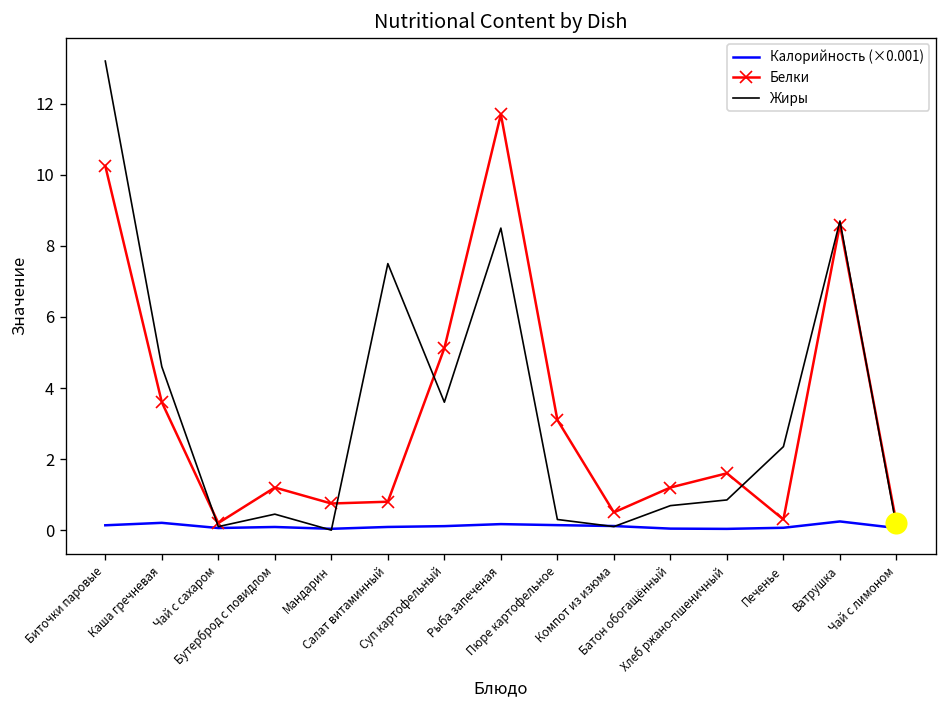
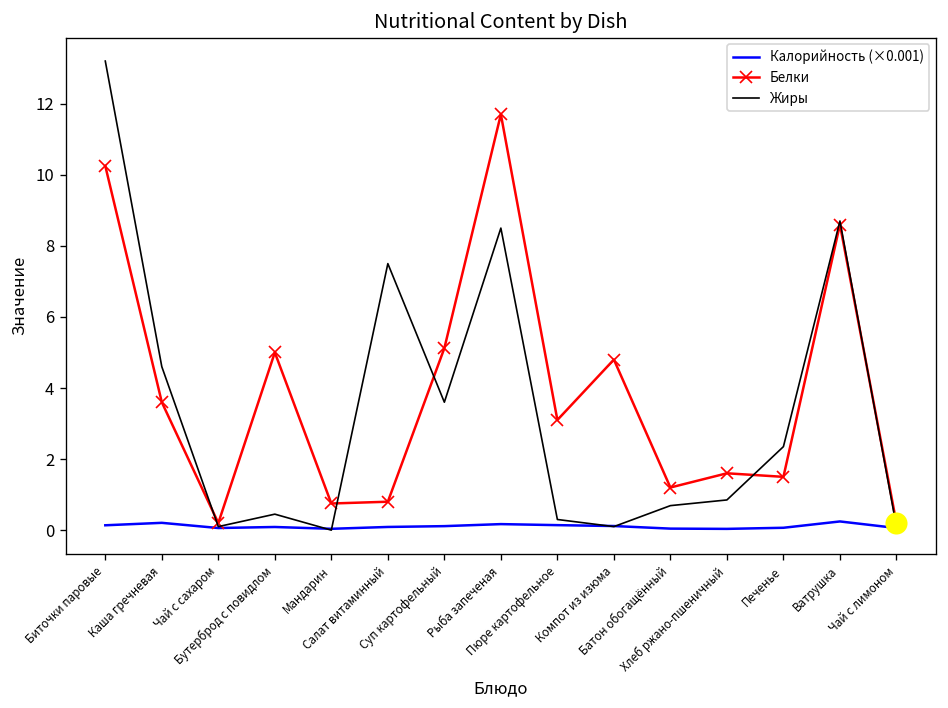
  {
    "Калорийность (×0.001)": {
      "Биточки паровые": 0.1,
      "Каша гречневая": 0.2,
      "Бутерброд с повидлом": 0.1,
      "Салат витаминный": 0.1,
      "Суп картофельный": 0.1,
      "Рыба запеченая": 0.2,
      "Пюре картофельное": 0.1,
      "Батон обогащённый": 0.0,
      "Хлеб ржано-пшеничный": 0.0,
      "Печенье": 0.1,
      "Ватрушка": 0.2
    },
    "Белки": {
      "Биточки паровые": 10.3,
      "Каша гречневая": 3.6,
      "Чай с сахаром": 0.2,
-     "Бутерброд с повидлом": 1.2,
+     "Бутерброд с повидлом": 5.0,
      "Мандарин": 0.8,
      "Салат витаминный": 0.8,
      "Суп картофельный": 5.1,
      "Рыба запеченая": 11.7,
      "Пюре картофельное": 3.1,
-     "Компот из изюма": 0.5,
+     "Компот из изюма": 4.8,
      "Батон обогащённый": 1.2,
      "Хлеб ржано-пшеничный": 1.6,
-     "Печенье": 0.3,
+     "Печенье": 1.5,
      "Ватрушка": 8.6
    },
    "Жиры": {
      "Биточки паровые": 13.2,
      "Каша гречневая": 4.6,
      "Бутерброд с повидлом": 0.5,
      "Салат витаминный": 7.5,
      "Суп картофельный": 3.6,
      "Рыба запеченая": 8.5,
      "Пюре картофельное": 0.3,
      "Батон обогащённый": 0.7,
      "Хлеб ржано-пшеничный": 0.9,
      "Печенье": 2.4,
      "Ватрушка": 8.7
    }
  }
